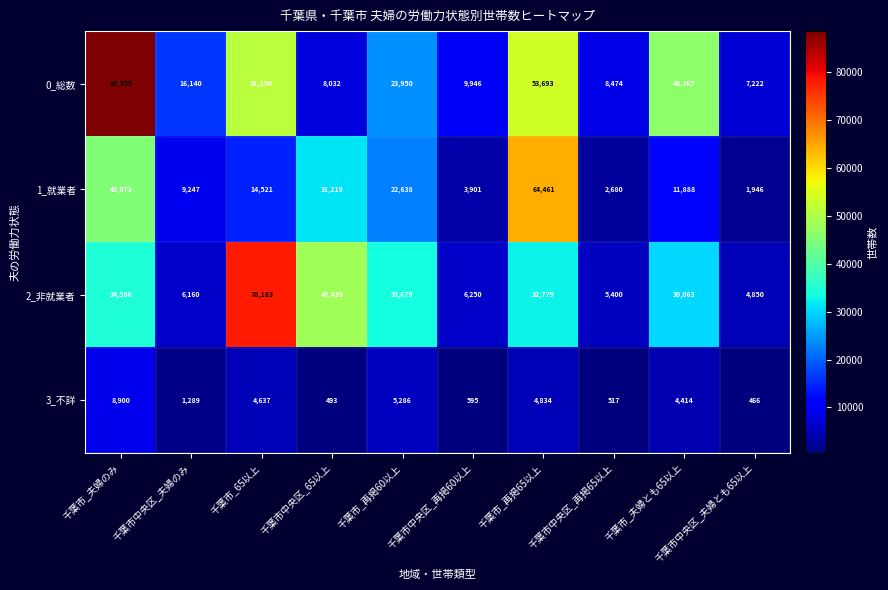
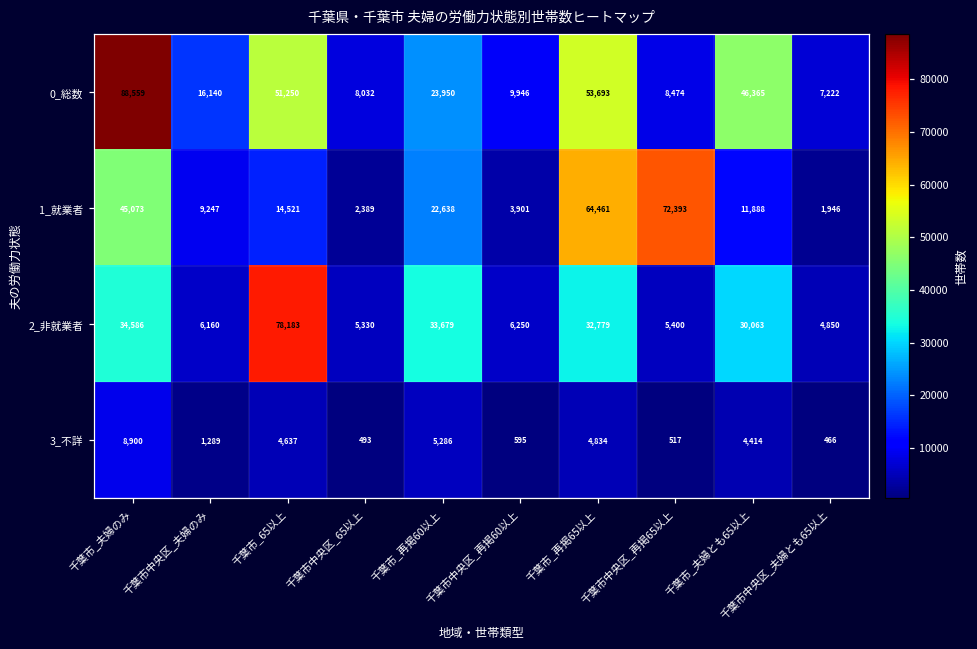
  {
    "0_総数": {
      "千葉市_夫婦のみ": "88,559",
      "千葉市中央区_夫婦のみ": "16,140",
      "千葉市_65以上": "51,250",
      "千葉市中央区_65以上": "8,032",
      "千葉市_再掲60以上": "23,950",
      "千葉市中央区_再掲60以上": "9,946",
      "千葉市_再掲65以上": "53,693",
      "千葉市中央区_再掲65以上": "8,474",
      "千葉市_夫婦とも65以上": "46,365",
      "千葉市中央区_夫婦とも65以上": "7,222"
    },
    "1_就業者": {
      "千葉市_夫婦のみ": "45,073",
      "千葉市中央区_夫婦のみ": "9,247",
      "千葉市_65以上": "14,521",
-     "千葉市中央区_65以上": "31,219",
+     "千葉市中央区_65以上": "2,389",
      "千葉市_再掲60以上": "22,638",
      "千葉市中央区_再掲60以上": "3,901",
      "千葉市_再掲65以上": "64,461",
-     "千葉市中央区_再掲65以上": "2,680",
+     "千葉市中央区_再掲65以上": "72,393",
      "千葉市_夫婦とも65以上": "11,888",
      "千葉市中央区_夫婦とも65以上": "1,946"
    },
    "2_非就業者": {
      "千葉市_夫婦のみ": "34,586",
      "千葉市中央区_夫婦のみ": "6,160",
      "千葉市_65以上": "78,183",
-     "千葉市中央区_65以上": "48,439",
+     "千葉市中央区_65以上": "5,330",
      "千葉市_再掲60以上": "33,679",
      "千葉市中央区_再掲60以上": "6,250",
      "千葉市_再掲65以上": "32,779",
      "千葉市中央区_再掲65以上": "5,400",
      "千葉市_夫婦とも65以上": "30,063",
      "千葉市中央区_夫婦とも65以上": "4,850"
    },
    "3_不詳": {
      "千葉市_夫婦のみ": "8,900",
      "千葉市中央区_夫婦のみ": "1,289",
      "千葉市_65以上": "4,637",
      "千葉市中央区_65以上": "493",
      "千葉市_再掲60以上": "5,286",
      "千葉市中央区_再掲60以上": "595",
      "千葉市_再掲65以上": "4,834",
      "千葉市中央区_再掲65以上": "517",
      "千葉市_夫婦とも65以上": "4,414",
      "千葉市中央区_夫婦とも65以上": "466"
    }
  }
